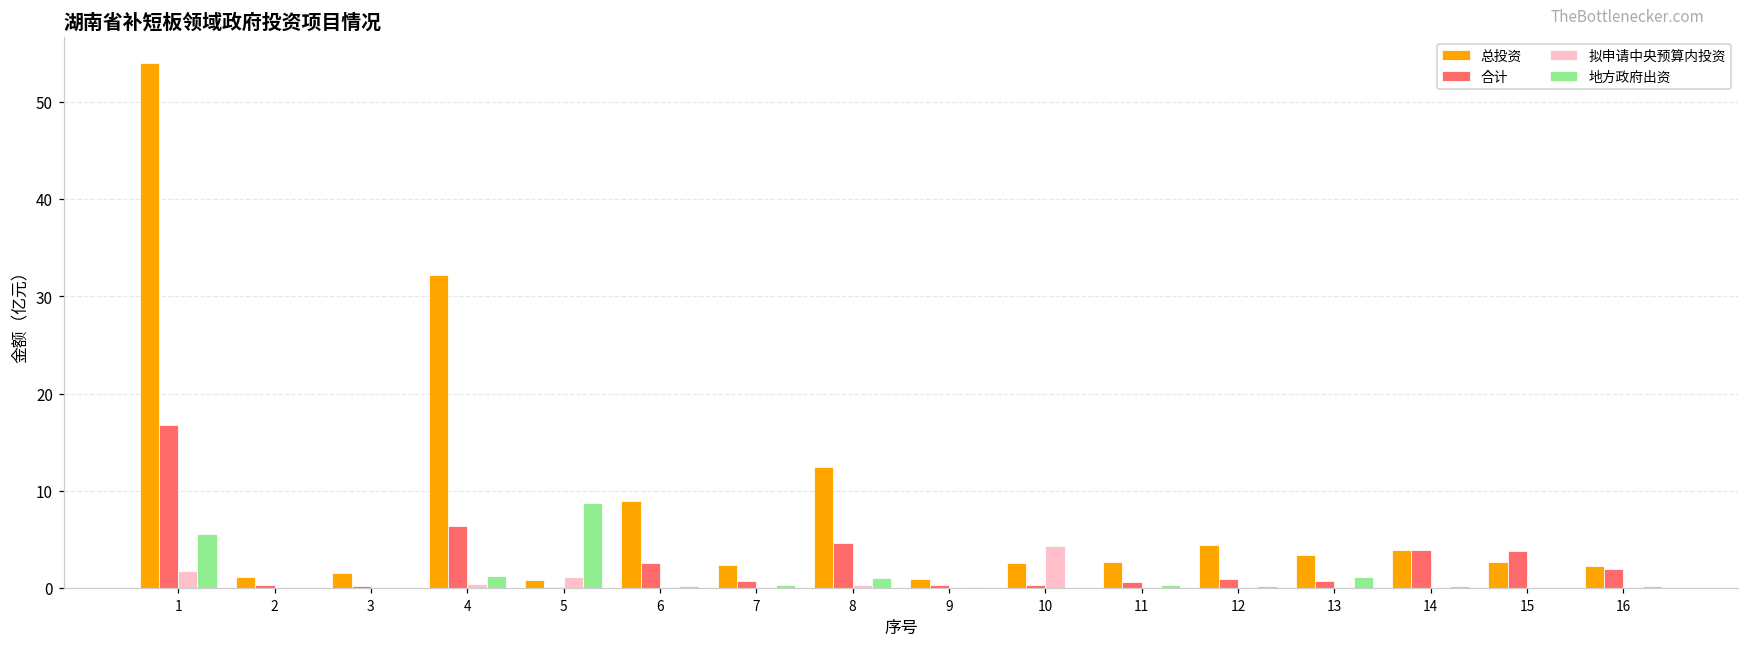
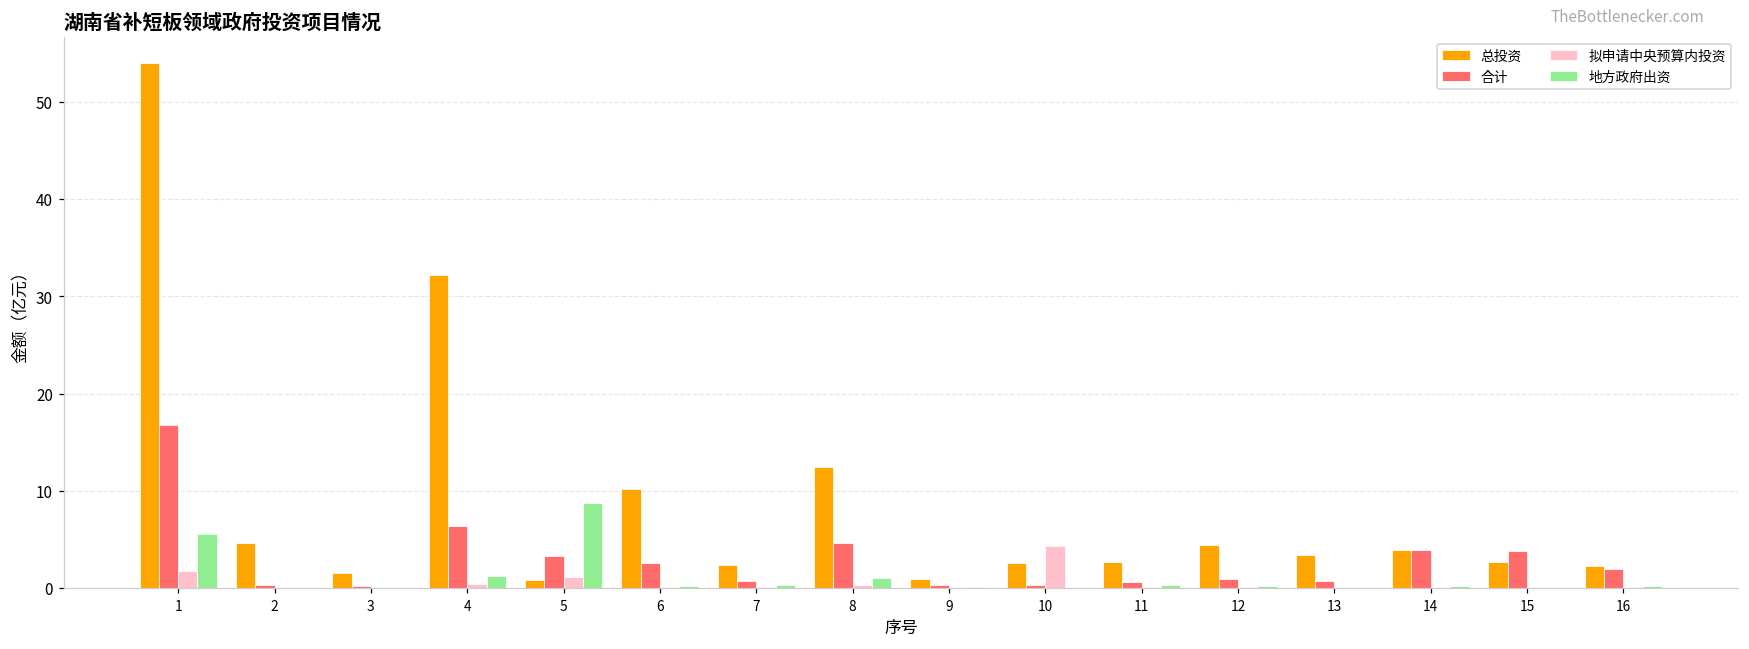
  {
    "总投资": {
      "1": 54,
-     "2": 1,
+     "2": 5,
      "3": 2,
      "4": 32,
      "5": 1,
-     "6": 9,
+     "6": 10,
      "7": 2,
      "8": 13,
      "9": 1,
      "10": 3,
      "11": 3,
      "12": 4,
      "13": 3,
      "14": 4,
      "15": 3,
      "16": 2
    },
    "合计": {
      "1": 17,
      "2": 0,
      "4": 6,
-     "5": 0,
+     "5": 3,
      "6": 3,
      "7": 1,
      "8": 5,
      "9": 0,
      "10": 0,
      "11": 1,
      "12": 1,
      "13": 1,
      "14": 4,
      "15": 4,
      "16": 2
    },
    "拟申请中央预算内投资": {
      "1": 2,
      "4": 0,
      "5": 1,
      "8": 0,
      "10": 4
    },
    "地方政府出资": {
      "1": 6,
      "4": 1,
      "5": 9,
      "7": 0,
      "8": 1,
      "11": 0,
-     "13": 1
+     "13": 0
    }
  }
